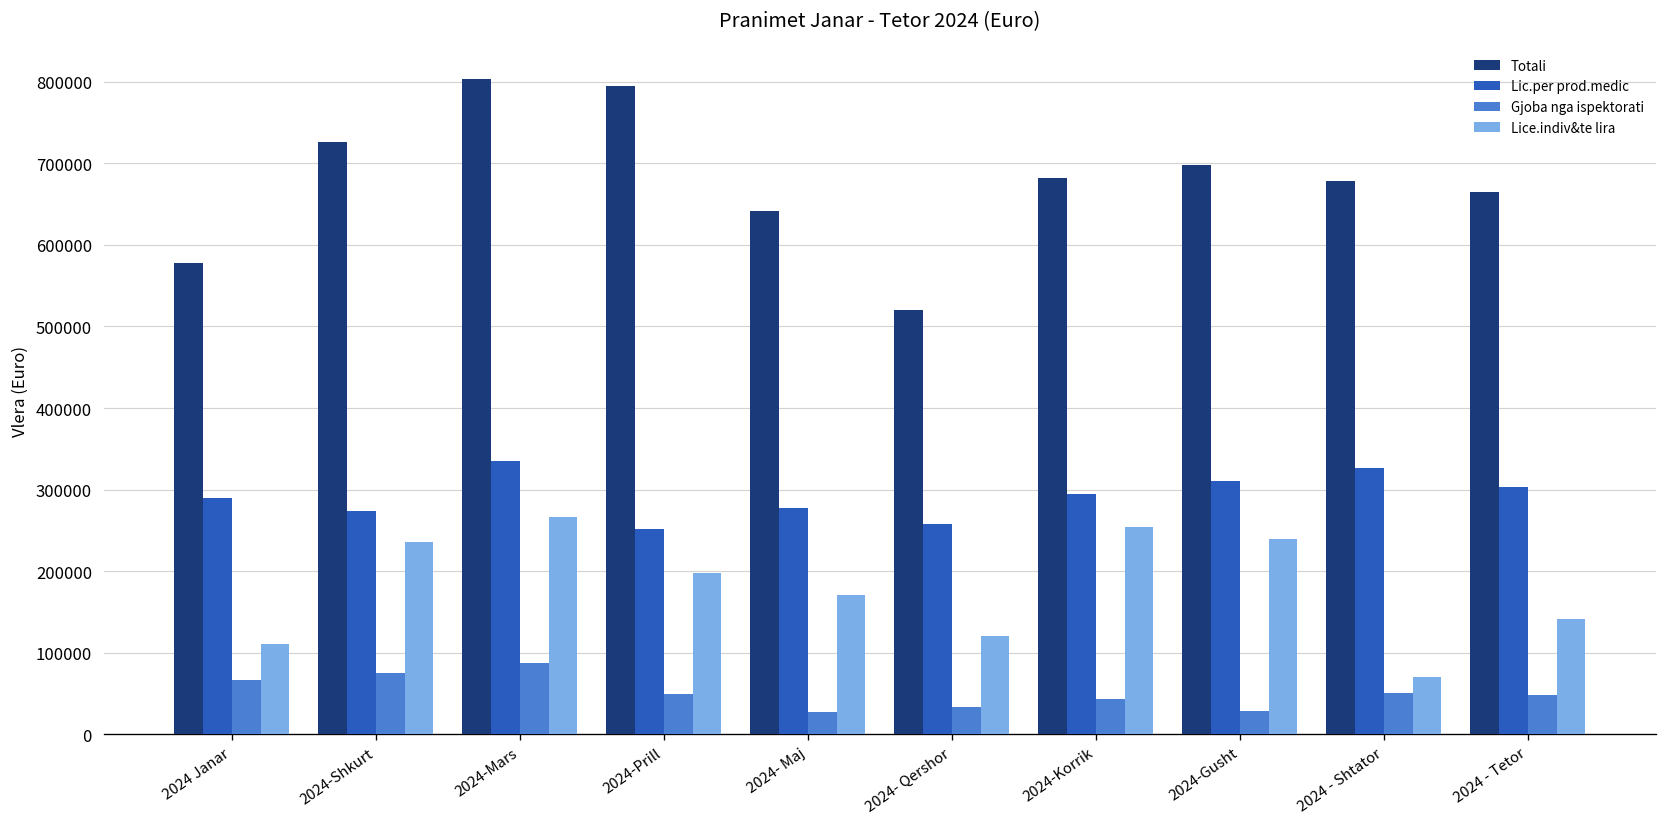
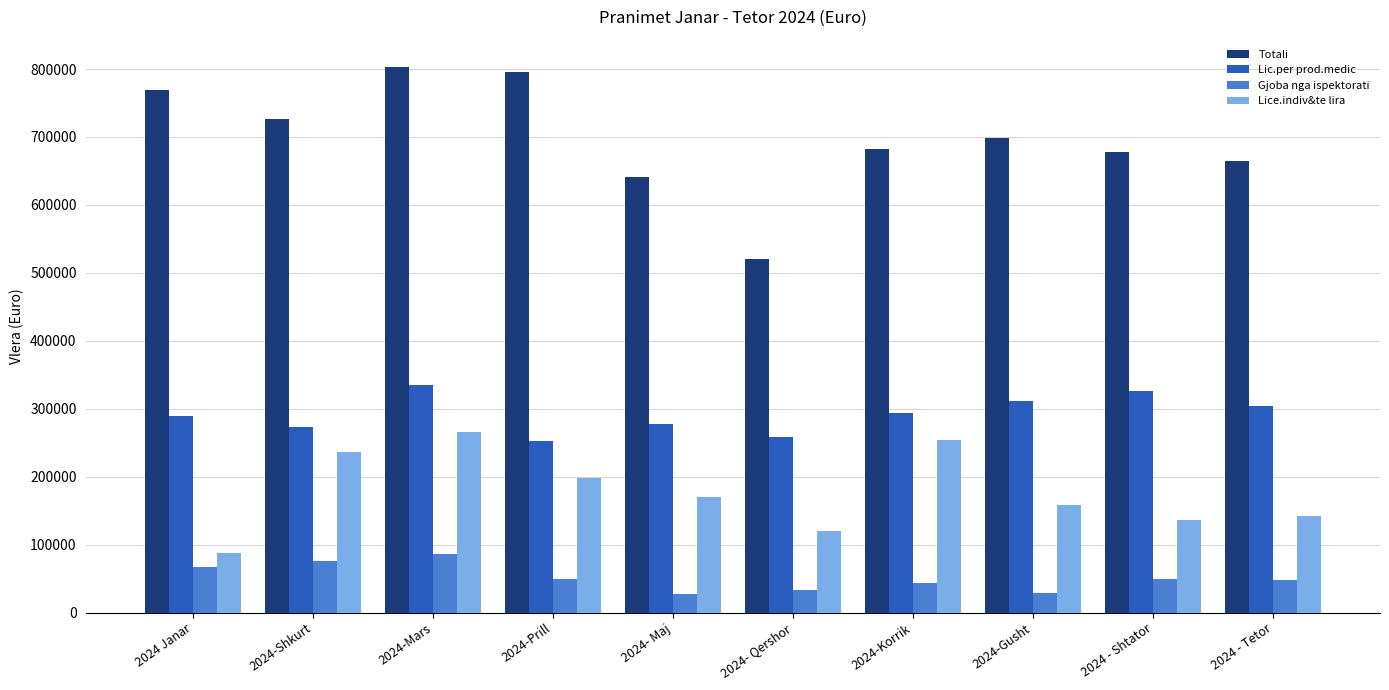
  {
    "Totali": {
-     "2024 Janar": 580000,
+     "2024 Janar": 770000,
      "2024-Shkurt": 730000,
      "2024-Mars": 800000,
      "2024-Prill": 800000,
      "2024- Maj": 640000,
      "2024- Qershor": 520000,
      "2024-Korrik": 680000,
      "2024-Gusht": 700000,
      "2024 - Shtator": 680000,
      "2024 - Tetor": 660000
    },
    "Lice.indiv&te lira": {
-     "2024 Janar": 110000,
+     "2024 Janar": 90000,
      "2024-Shkurt": 240000,
      "2024-Mars": 270000,
      "2024-Prill": 200000,
      "2024- Maj": 170000,
      "2024- Qershor": 120000,
      "2024-Korrik": 250000,
-     "2024-Gusht": 240000,
-     "2024 - Shtator": 70000,
+     "2024-Gusht": 160000,
+     "2024 - Shtator": 140000,
      "2024 - Tetor": 140000
    }
  }
